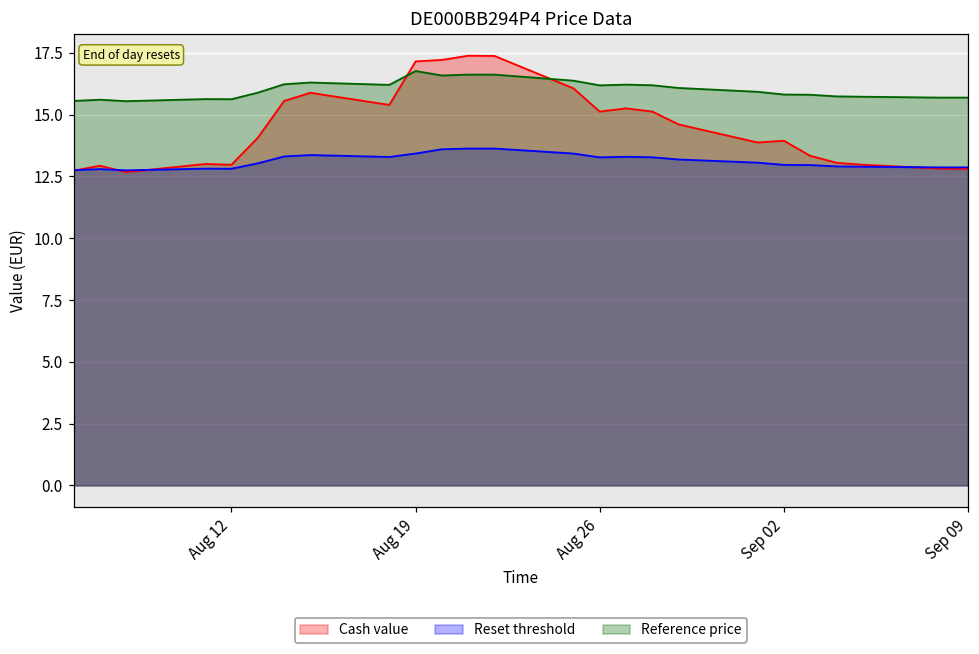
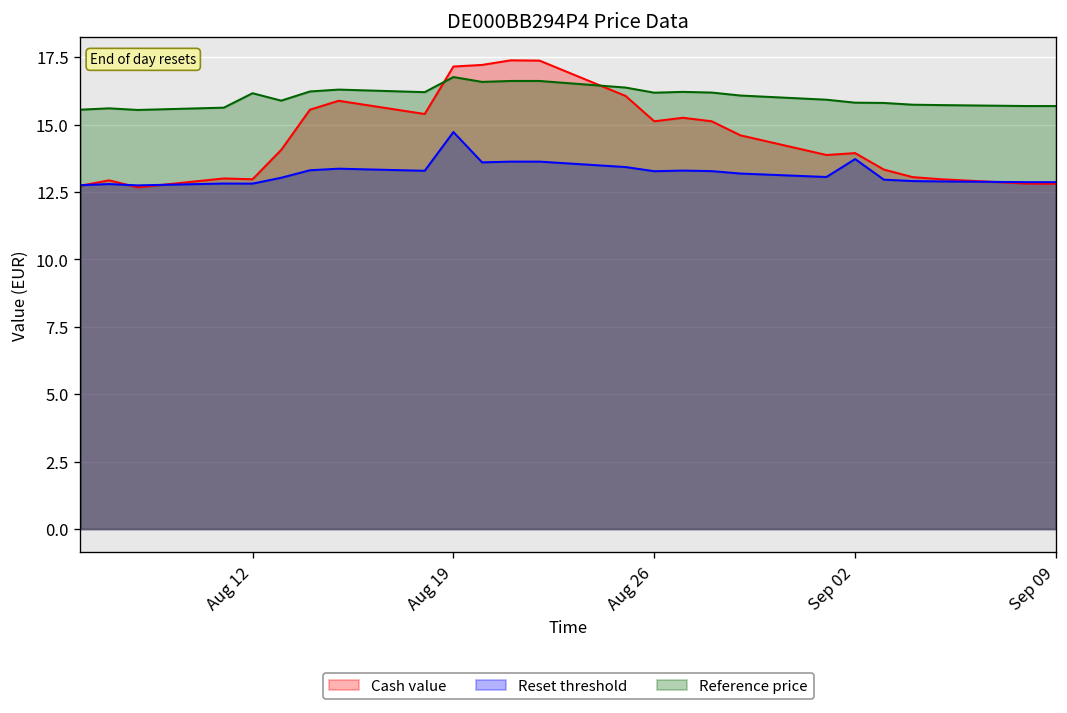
  {
    "Cash value": {
      "Aug 12": 13.0,
      "Aug 19": 17.2,
      "Aug 26": 15.1,
      "Sep 02": 13.9
    },
    "Reset threshold": {
      "Aug 12": 12.8,
-     "Aug 19": 13.4,
+     "Aug 19": 14.7,
      "Aug 26": 13.3,
-     "Sep 02": 13.0
+     "Sep 02": 13.7
    },
    "Reference price": {
-     "Aug 12": 15.6,
+     "Aug 12": 16.2,
      "Aug 19": 16.8,
      "Aug 26": 16.2,
      "Sep 02": 15.8,
      "Sep 09": 15.7
    }
  }
